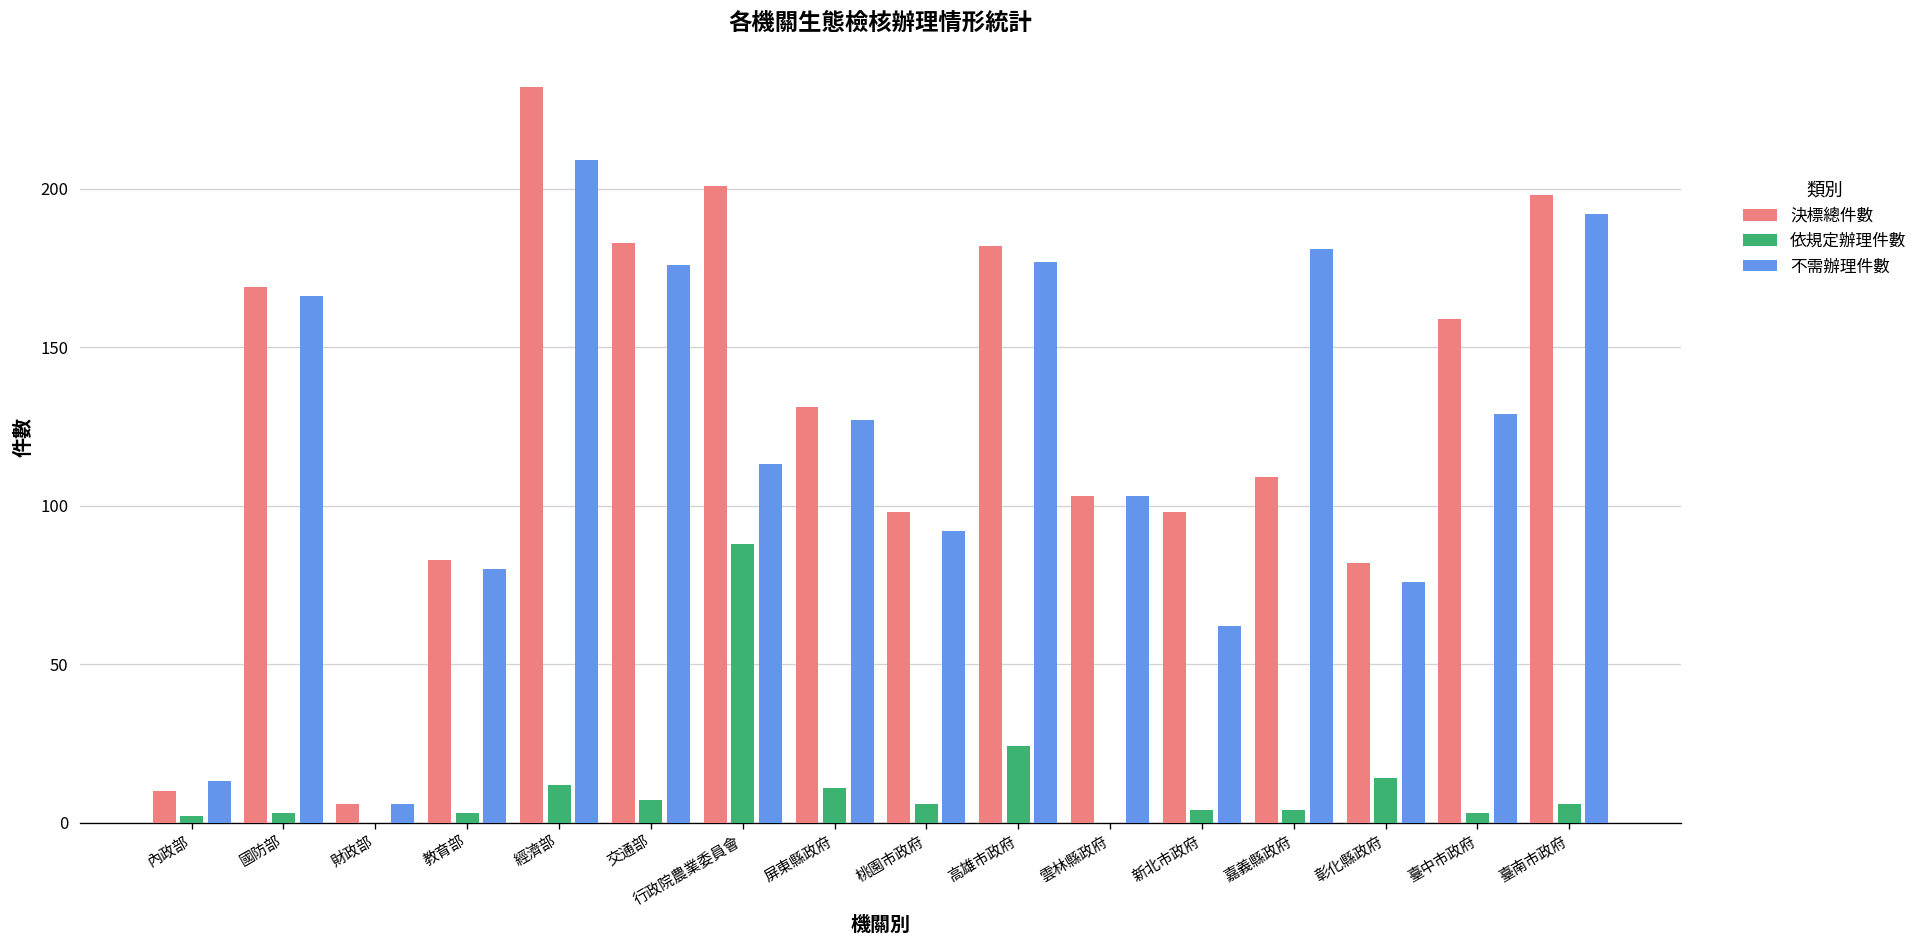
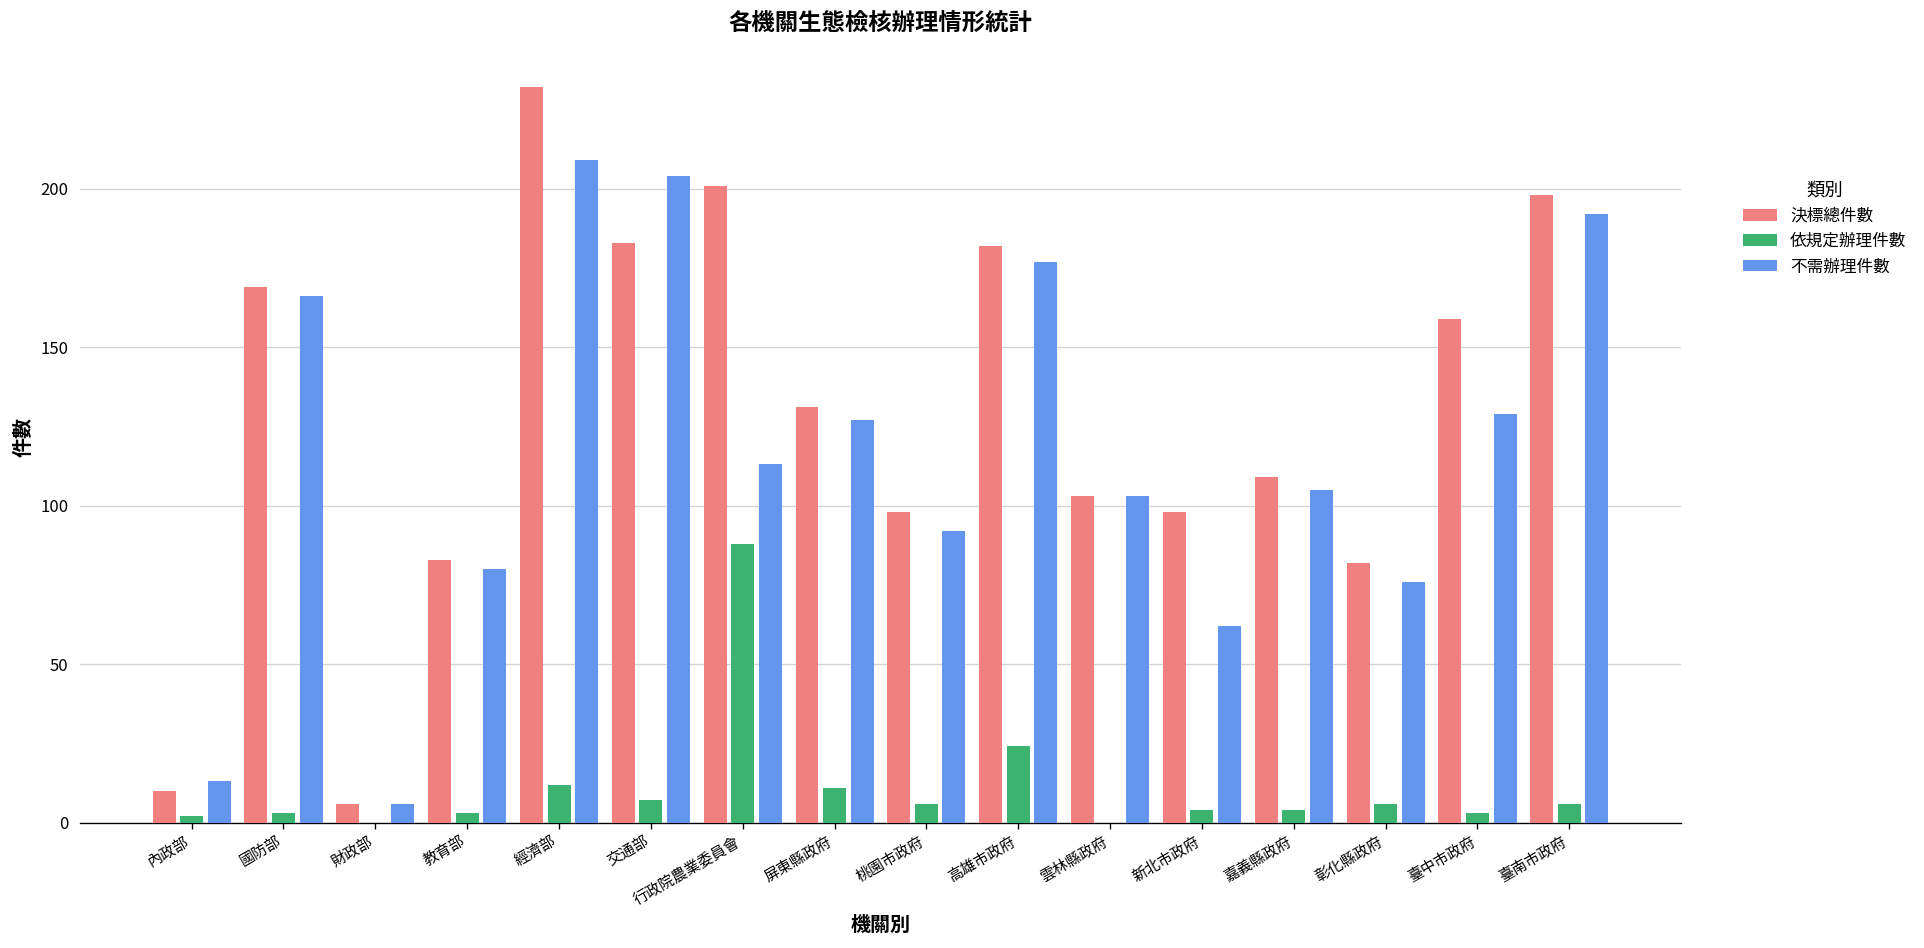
  {
    "決標總件數": {
      "內政部": 10,
      "國防部": 169,
      "財政部": 6,
      "教育部": 83,
      "經濟部": 232,
      "交通部": 183,
      "行政院農業委員會": 201,
      "屏東縣政府": 131,
      "桃園市政府": 98,
      "高雄市政府": 182,
      "雲林縣政府": 103,
      "新北市政府": 98,
      "嘉義縣政府": 109,
      "彰化縣政府": 82,
      "臺中市政府": 159,
      "臺南市政府": 198
    },
    "依規定辦理件數": {
      "內政部": 2,
      "國防部": 3,
      "財政部": 0,
      "教育部": 3,
      "經濟部": 12,
      "交通部": 7,
      "行政院農業委員會": 88,
      "屏東縣政府": 11,
      "桃園市政府": 6,
      "高雄市政府": 24,
      "雲林縣政府": 0,
      "新北市政府": 4,
      "嘉義縣政府": 4,
-     "彰化縣政府": 14,
+     "彰化縣政府": 6,
      "臺中市政府": 3,
      "臺南市政府": 6
    },
    "不需辦理件數": {
      "內政部": 13,
      "國防部": 166,
      "財政部": 6,
      "教育部": 80,
      "經濟部": 209,
-     "交通部": 176,
+     "交通部": 204,
      "行政院農業委員會": 113,
      "屏東縣政府": 127,
      "桃園市政府": 92,
      "高雄市政府": 177,
      "雲林縣政府": 103,
      "新北市政府": 62,
-     "嘉義縣政府": 181,
+     "嘉義縣政府": 105,
      "彰化縣政府": 76,
      "臺中市政府": 129,
      "臺南市政府": 192
    }
  }
